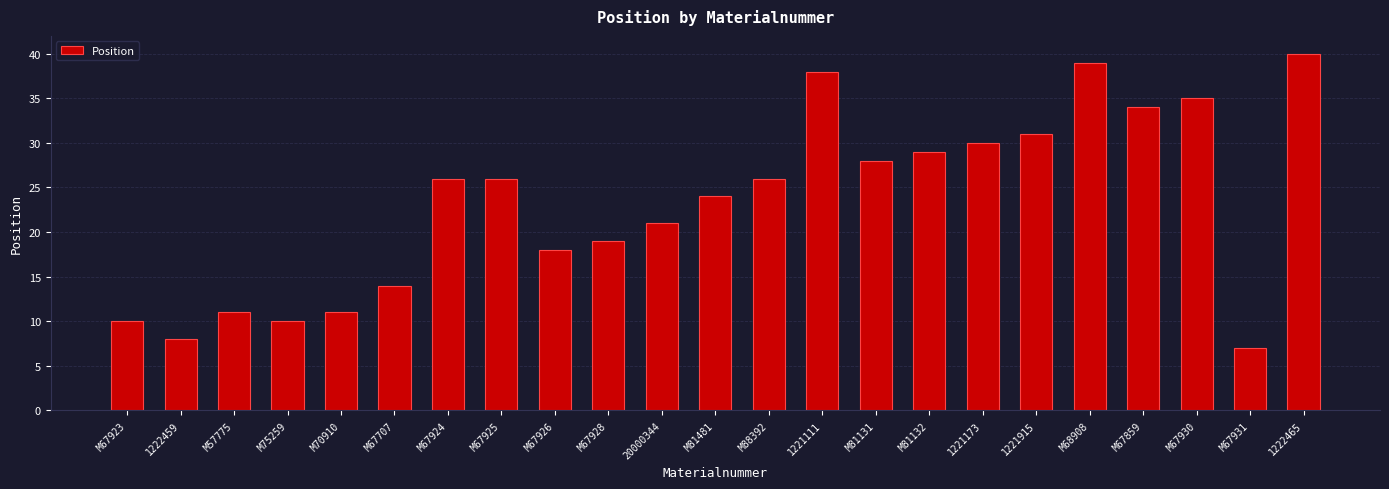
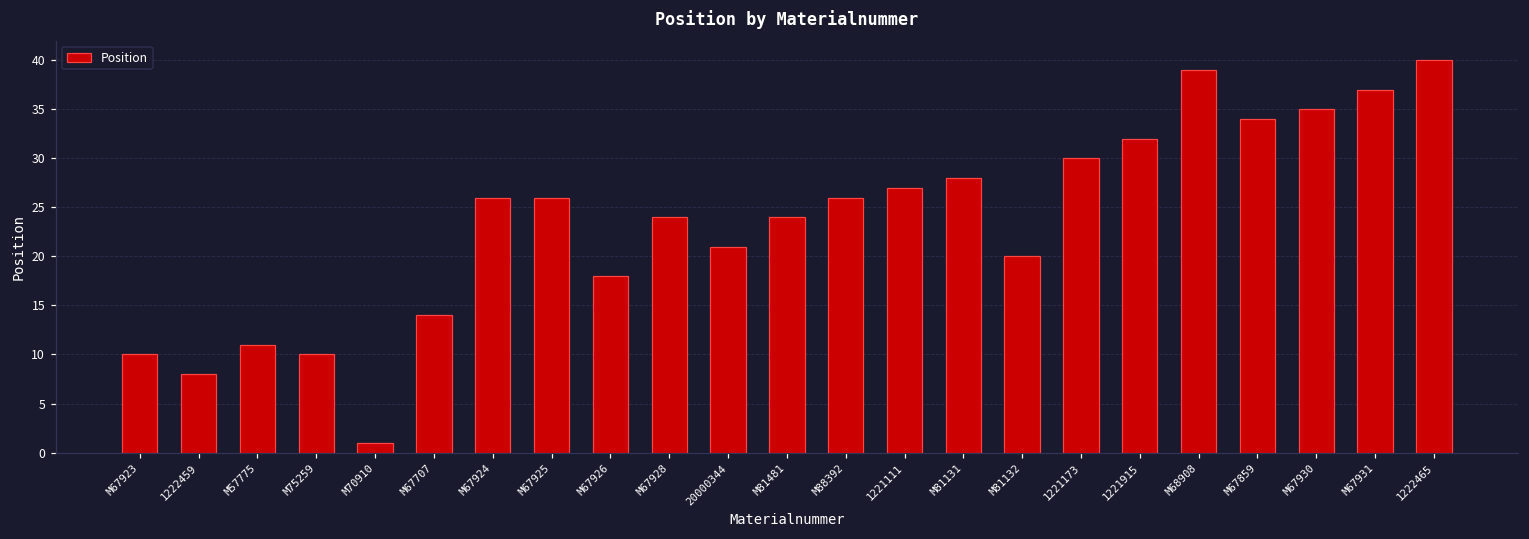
  {
    "M67923": 10,
    "1222459": 8,
    "M57775": 11,
    "M75259": 10,
-   "M70910": 11,
+   "M70910": 1,
    "M67707": 14,
    "M67924": 26,
    "M67925": 26,
    "M67926": 18,
-   "M67928": 19,
+   "M67928": 24,
    "20000344": 21,
    "M81481": 24,
    "M88392": 26,
-   "1221111": 38,
+   "1221111": 27,
    "M81131": 28,
-   "M81132": 29,
+   "M81132": 20,
    "1221173": 30,
-   "1221915": 31,
+   "1221915": 32,
    "M68908": 39,
    "M67859": 34,
    "M67930": 35,
-   "M67931": 7,
+   "M67931": 37,
    "1222465": 40
  }
